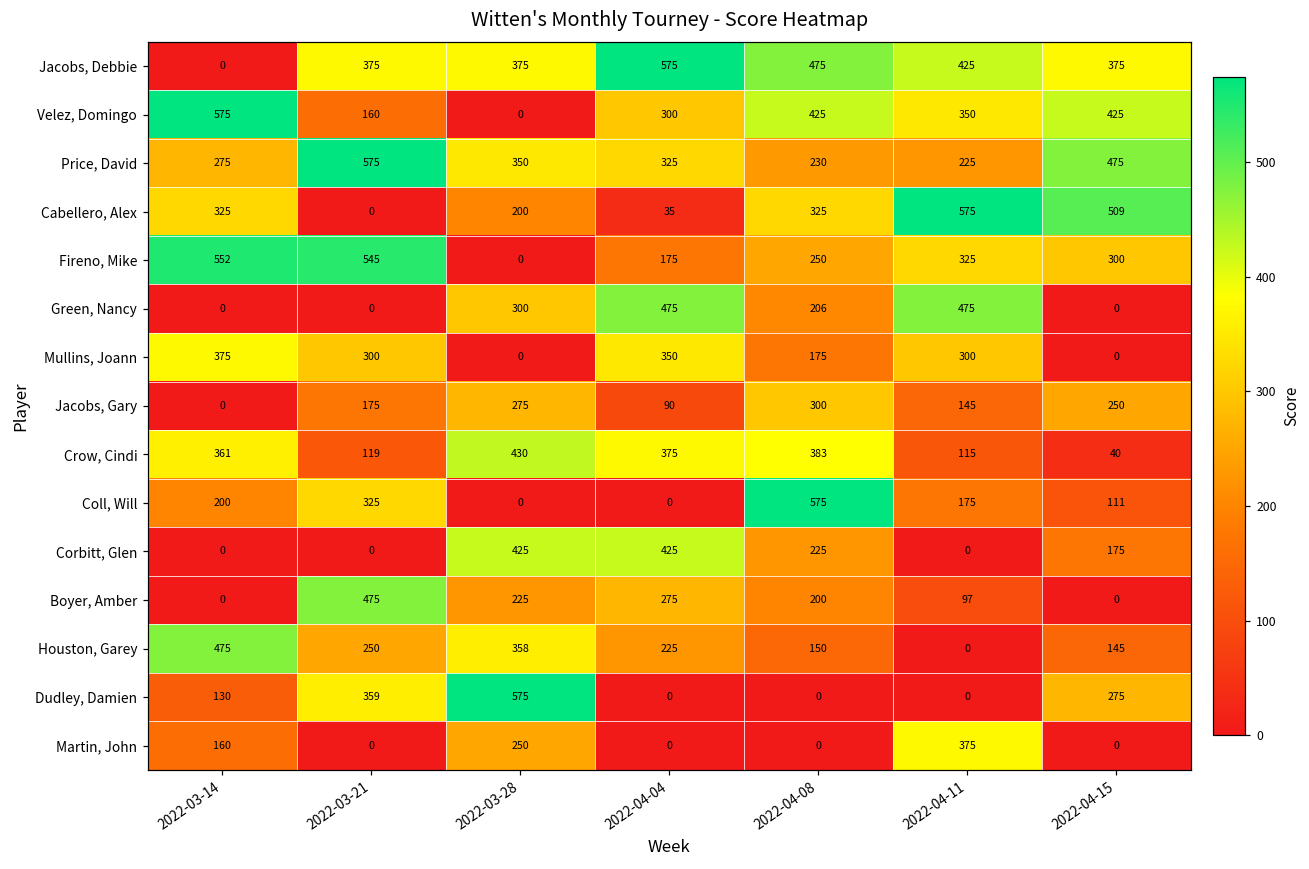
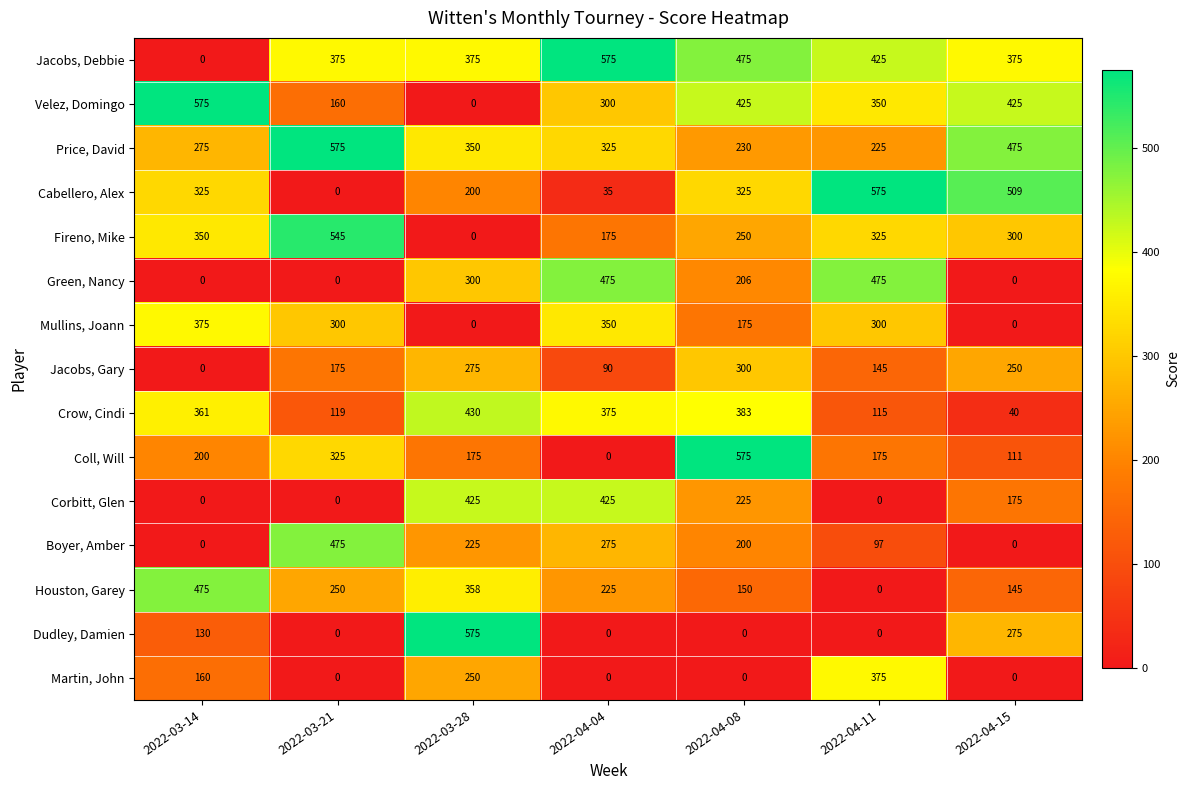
  {
    "Jacobs, Debbie": {
      "2022-03-14": 0,
      "2022-03-21": 375,
      "2022-03-28": 375,
      "2022-04-04": 575,
      "2022-04-08": 475,
      "2022-04-11": 425,
      "2022-04-15": 375
    },
    "Velez, Domingo": {
      "2022-03-14": 575,
      "2022-03-21": 160,
      "2022-03-28": 0,
      "2022-04-04": 300,
      "2022-04-08": 425,
      "2022-04-11": 350,
      "2022-04-15": 425
    },
    "Price, David": {
      "2022-03-14": 275,
      "2022-03-21": 575,
      "2022-03-28": 350,
      "2022-04-04": 325,
      "2022-04-08": 230,
      "2022-04-11": 225,
      "2022-04-15": 475
    },
    "Cabellero, Alex": {
      "2022-03-14": 325,
      "2022-03-21": 0,
      "2022-03-28": 200,
      "2022-04-04": 35,
      "2022-04-08": 325,
      "2022-04-11": 575,
      "2022-04-15": 509
    },
    "Fireno, Mike": {
-     "2022-03-14": 552,
+     "2022-03-14": 350,
      "2022-03-21": 545,
      "2022-03-28": 0,
      "2022-04-04": 175,
      "2022-04-08": 250,
      "2022-04-11": 325,
      "2022-04-15": 300
    },
    "Green, Nancy": {
      "2022-03-14": 0,
      "2022-03-21": 0,
      "2022-03-28": 300,
      "2022-04-04": 475,
      "2022-04-08": 206,
      "2022-04-11": 475,
      "2022-04-15": 0
    },
    "Mullins, Joann": {
      "2022-03-14": 375,
      "2022-03-21": 300,
      "2022-03-28": 0,
      "2022-04-04": 350,
      "2022-04-08": 175,
      "2022-04-11": 300,
      "2022-04-15": 0
    },
    "Jacobs, Gary": {
      "2022-03-14": 0,
      "2022-03-21": 175,
      "2022-03-28": 275,
      "2022-04-04": 90,
      "2022-04-08": 300,
      "2022-04-11": 145,
      "2022-04-15": 250
    },
    "Crow, Cindi": {
      "2022-03-14": 361,
      "2022-03-21": 119,
      "2022-03-28": 430,
      "2022-04-04": 375,
      "2022-04-08": 383,
      "2022-04-11": 115,
      "2022-04-15": 40
    },
    "Coll, Will": {
      "2022-03-14": 200,
      "2022-03-21": 325,
-     "2022-03-28": 0,
+     "2022-03-28": 175,
      "2022-04-04": 0,
      "2022-04-08": 575,
      "2022-04-11": 175,
      "2022-04-15": 111
    },
    "Corbitt, Glen": {
      "2022-03-14": 0,
      "2022-03-21": 0,
      "2022-03-28": 425,
      "2022-04-04": 425,
      "2022-04-08": 225,
      "2022-04-11": 0,
      "2022-04-15": 175
    },
    "Boyer, Amber": {
      "2022-03-14": 0,
      "2022-03-21": 475,
      "2022-03-28": 225,
      "2022-04-04": 275,
      "2022-04-08": 200,
      "2022-04-11": 97,
      "2022-04-15": 0
    },
    "Houston, Garey": {
      "2022-03-14": 475,
      "2022-03-21": 250,
      "2022-03-28": 358,
      "2022-04-04": 225,
      "2022-04-08": 150,
      "2022-04-11": 0,
      "2022-04-15": 145
    },
    "Dudley, Damien": {
      "2022-03-14": 130,
-     "2022-03-21": 359,
+     "2022-03-21": 0,
      "2022-03-28": 575,
      "2022-04-04": 0,
      "2022-04-08": 0,
      "2022-04-11": 0,
      "2022-04-15": 275
    },
    "Martin, John": {
      "2022-03-14": 160,
      "2022-03-21": 0,
      "2022-03-28": 250,
      "2022-04-04": 0,
      "2022-04-08": 0,
      "2022-04-11": 375,
      "2022-04-15": 0
    }
  }
